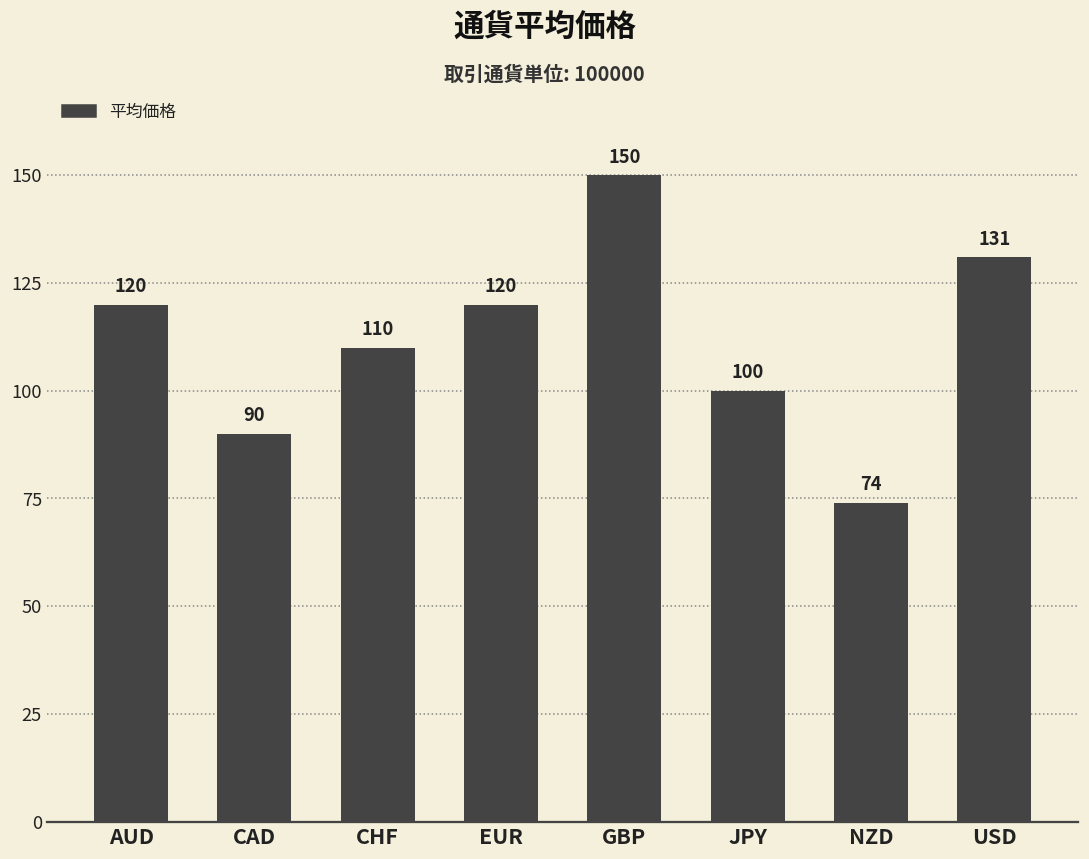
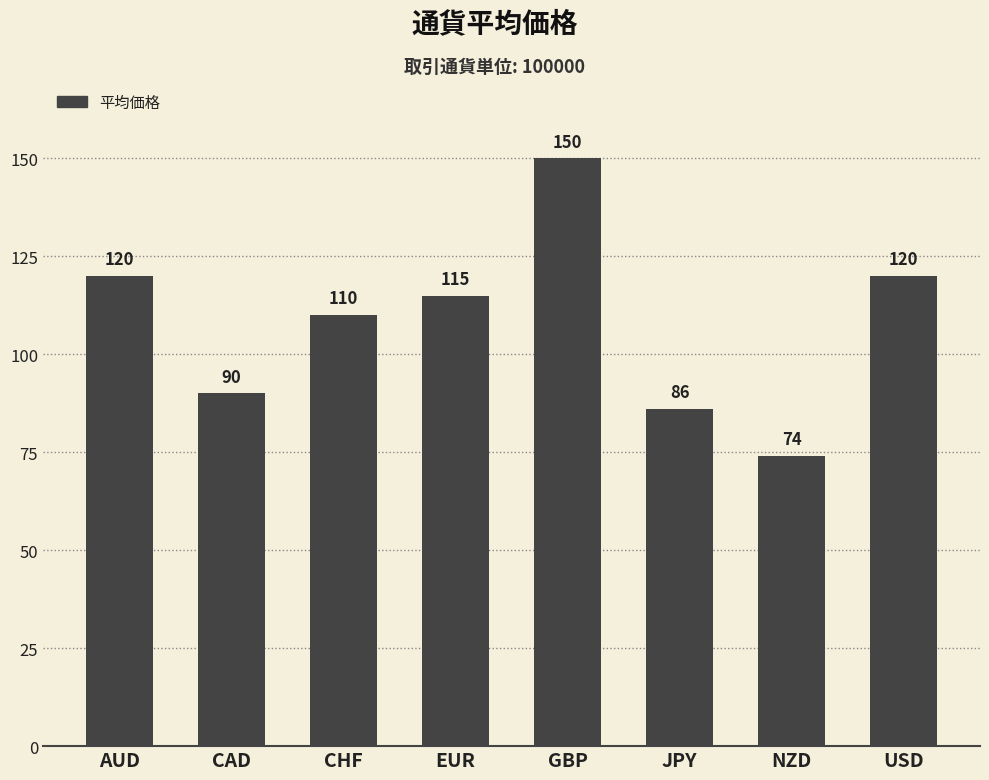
  {
    "AUD": 120,
    "CAD": 90,
    "CHF": 110,
-   "EUR": 120,
+   "EUR": 115,
    "GBP": 150,
-   "JPY": 100,
+   "JPY": 86,
    "NZD": 74,
-   "USD": 131
+   "USD": 120
  }
